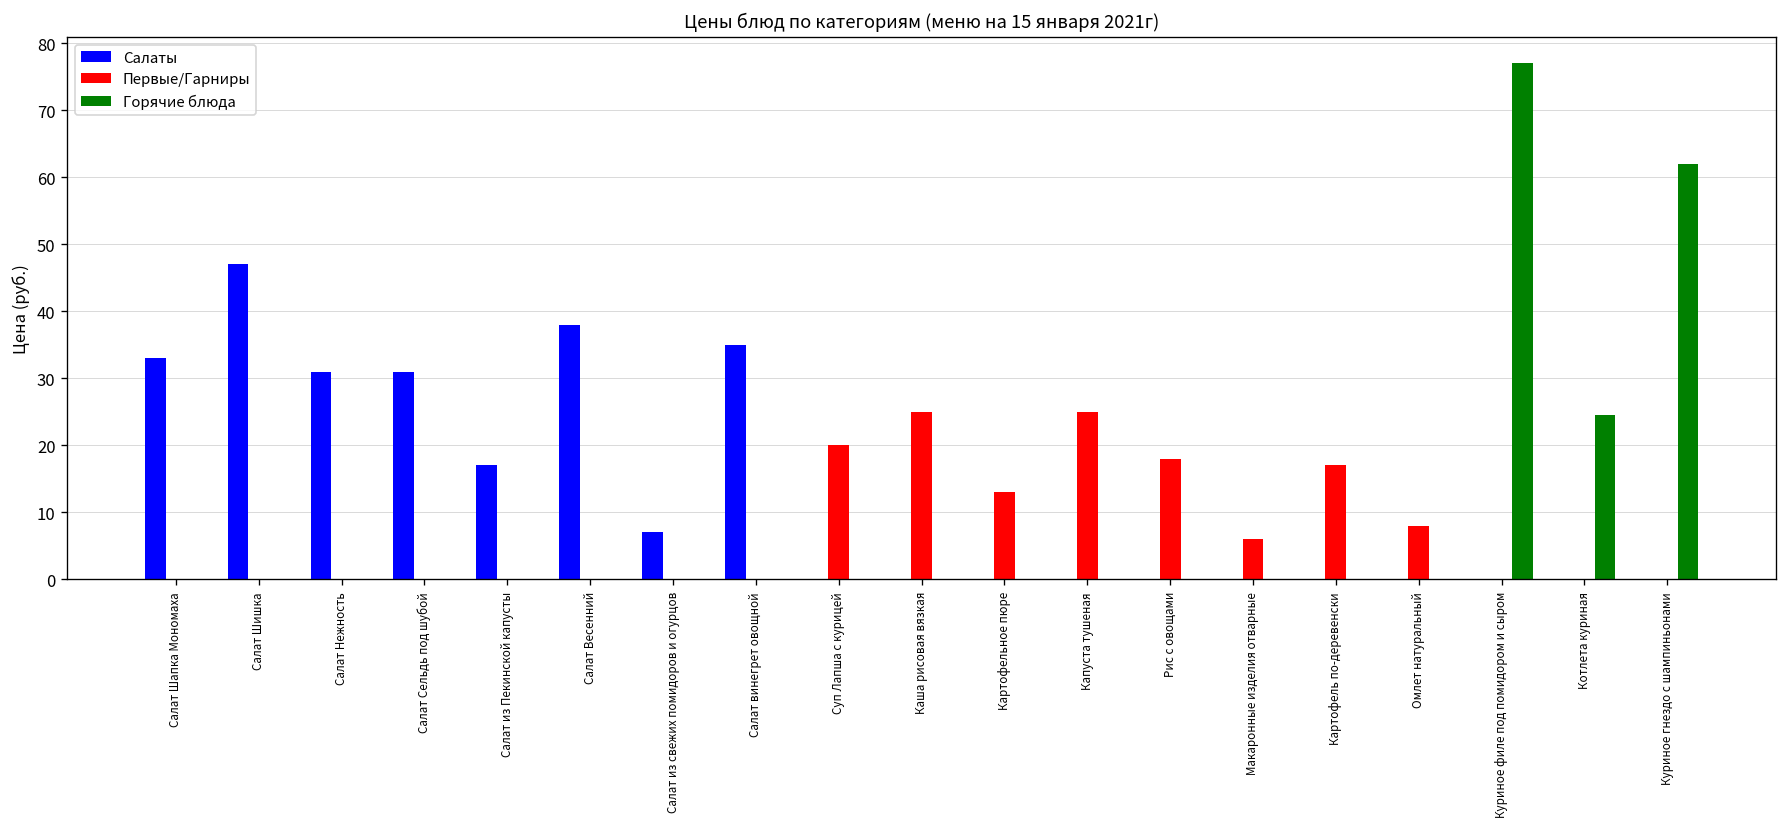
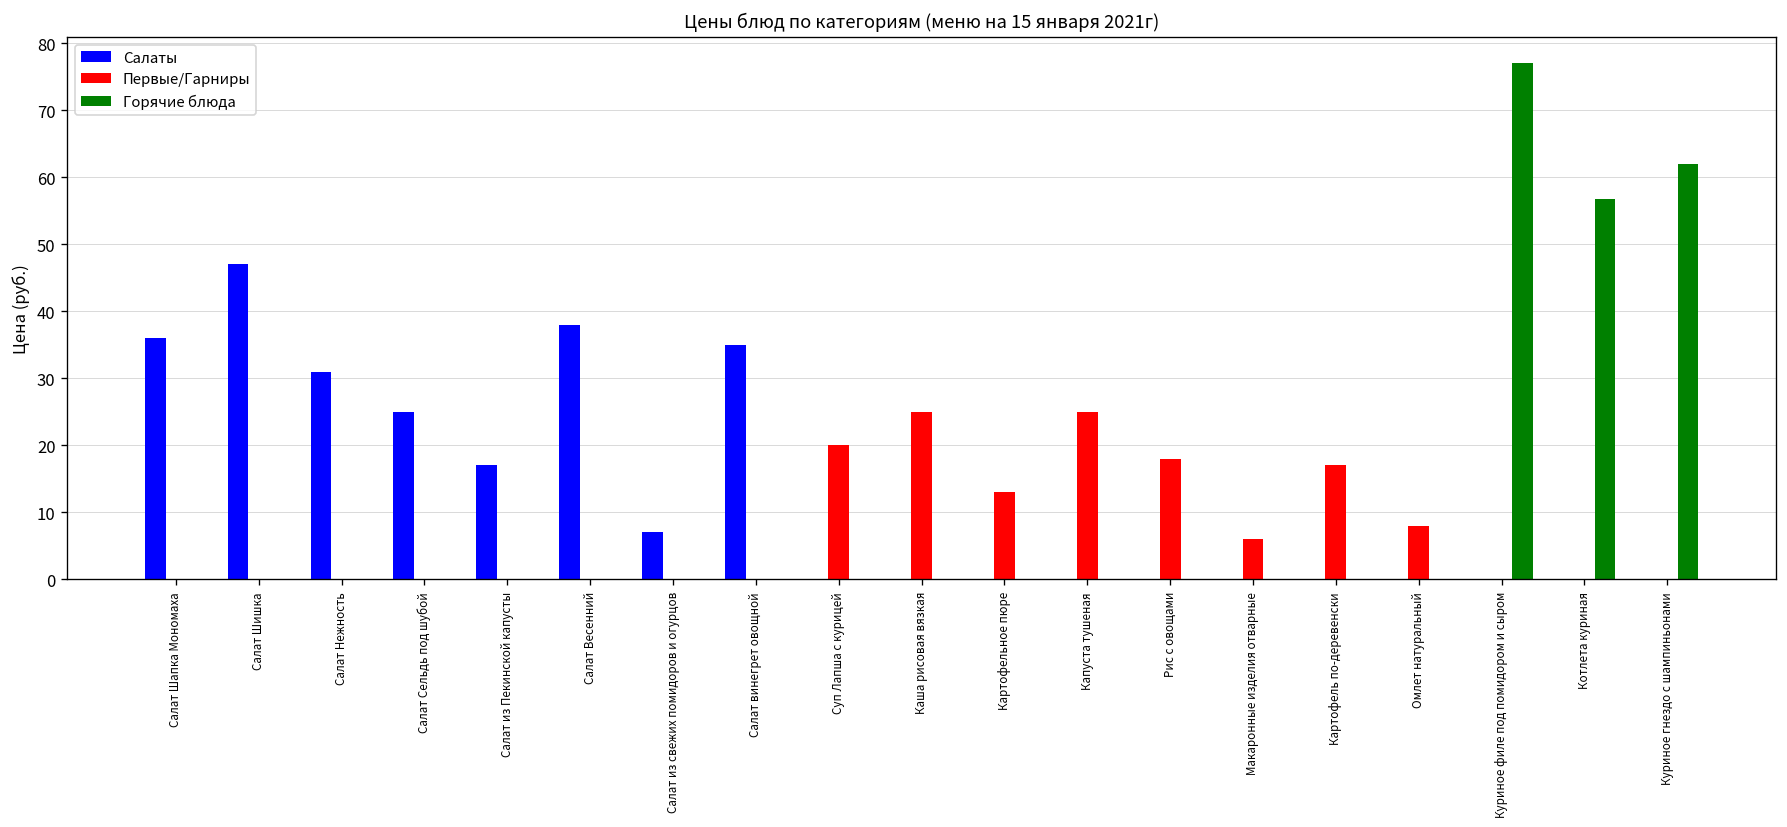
  {
    "Салаты": {
-     "Салат Шапка Мономаха": 33,
+     "Салат Шапка Мономаха": 36,
      "Салат Шишка": 47,
      "Салат Нежность": 31,
-     "Салат Сельдь под шубой": 31,
+     "Салат Сельдь под шубой": 25,
      "Салат из Пекинской капусты": 17,
      "Салат Весенний": 38,
      "Салат из свежих помидоров и огурцов": 7,
      "Салат винегрет овощной": 35,
      "Суп Лапша с курицей": 0,
      "Каша рисовая вязкая": 0,
      "Картофельное пюре": 0,
      "Капуста тушеная": 0,
      "Рис с овощами": 0,
      "Макаронные изделия отварные": 0,
      "Картофель по-деревенски": 0,
      "Омлет натуральный": 0,
      "Куриное филе под помидором и сыром": 0,
      "Котлета куриная": 0,
      "Куриное гнездо с шампиньонами": 0
    },
    "Первые/Гарниры": {
      "Салат Шапка Мономаха": 0,
      "Салат Шишка": 0,
      "Салат Нежность": 0,
      "Салат Сельдь под шубой": 0,
      "Салат из Пекинской капусты": 0,
      "Салат Весенний": 0,
      "Салат из свежих помидоров и огурцов": 0,
      "Салат винегрет овощной": 0,
      "Суп Лапша с курицей": 20,
      "Каша рисовая вязкая": 25,
      "Картофельное пюре": 13,
      "Капуста тушеная": 25,
      "Рис с овощами": 18,
      "Макаронные изделия отварные": 6,
      "Картофель по-деревенски": 17,
      "Омлет натуральный": 8,
      "Куриное филе под помидором и сыром": 0,
      "Котлета куриная": 0,
      "Куриное гнездо с шампиньонами": 0
    },
    "Горячие блюда": {
      "Салат Шапка Мономаха": 0,
      "Салат Шишка": 0,
      "Салат Нежность": 0,
      "Салат Сельдь под шубой": 0,
      "Салат из Пекинской капусты": 0,
      "Салат Весенний": 0,
      "Салат из свежих помидоров и огурцов": 0,
      "Салат винегрет овощной": 0,
      "Суп Лапша с курицей": 0,
      "Каша рисовая вязкая": 0,
      "Картофельное пюре": 0,
      "Капуста тушеная": 0,
      "Рис с овощами": 0,
      "Макаронные изделия отварные": 0,
      "Картофель по-деревенски": 0,
      "Омлет натуральный": 0,
      "Куриное филе под помидором и сыром": 77,
-     "Котлета куриная": 25,
+     "Котлета куриная": 57,
      "Куриное гнездо с шампиньонами": 62
    }
  }
